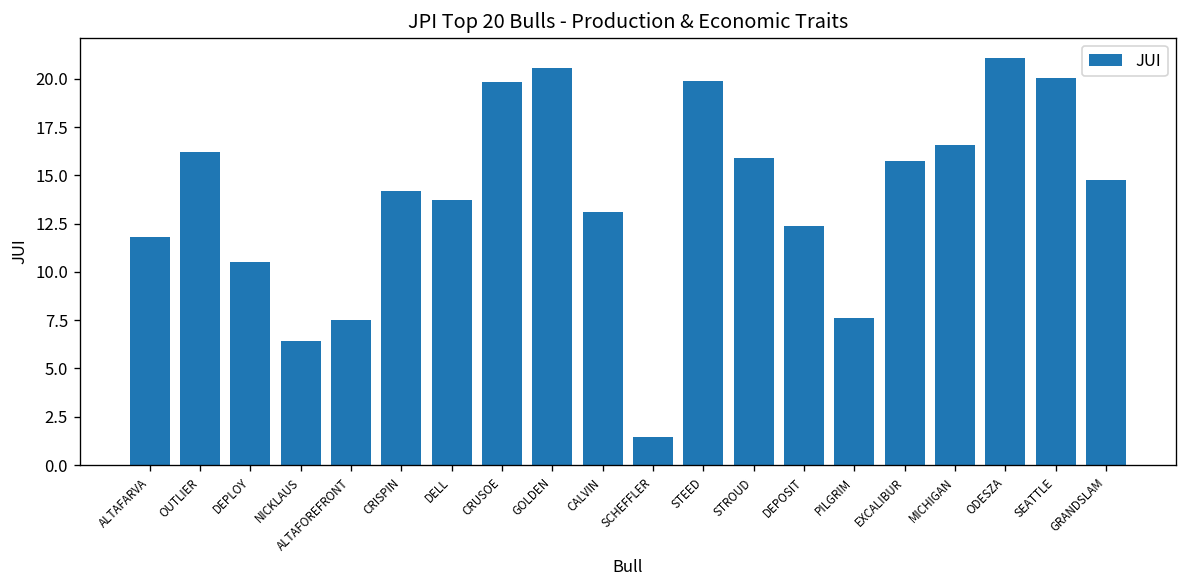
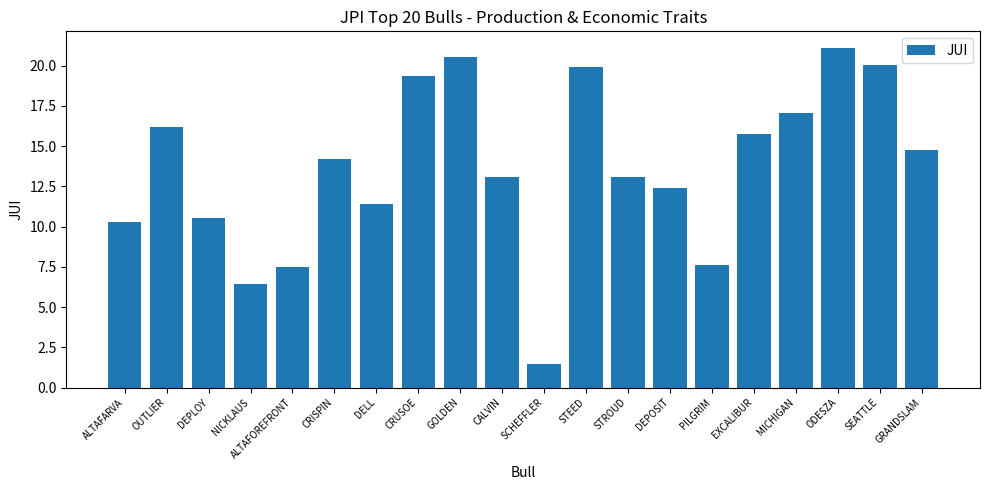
  {
-   "ALTAFARVA": 11.8,
+   "ALTAFARVA": 10.3,
    "OUTLIER": 16.2,
    "DEPLOY": 10.5,
    "NICKLAUS": 6.4,
    "ALTAFOREFRONT": 7.5,
    "CRISPIN": 14.2,
-   "DELL": 13.7,
-   "CRUSOE": 19.9,
+   "DELL": 11.4,
+   "CRUSOE": 19.3,
    "GOLDEN": 20.5,
    "CALVIN": 13.1,
    "SCHEFFLER": 1.5,
    "STEED": 19.9,
-   "STROUD": 15.9,
+   "STROUD": 13.1,
    "DEPOSIT": 12.4,
    "PILGRIM": 7.6,
    "EXCALIBUR": 15.7,
-   "MICHIGAN": 16.6,
+   "MICHIGAN": 17.1,
    "ODESZA": 21.1,
    "SEATTLE": 20.0,
    "GRANDSLAM": 14.7
  }
